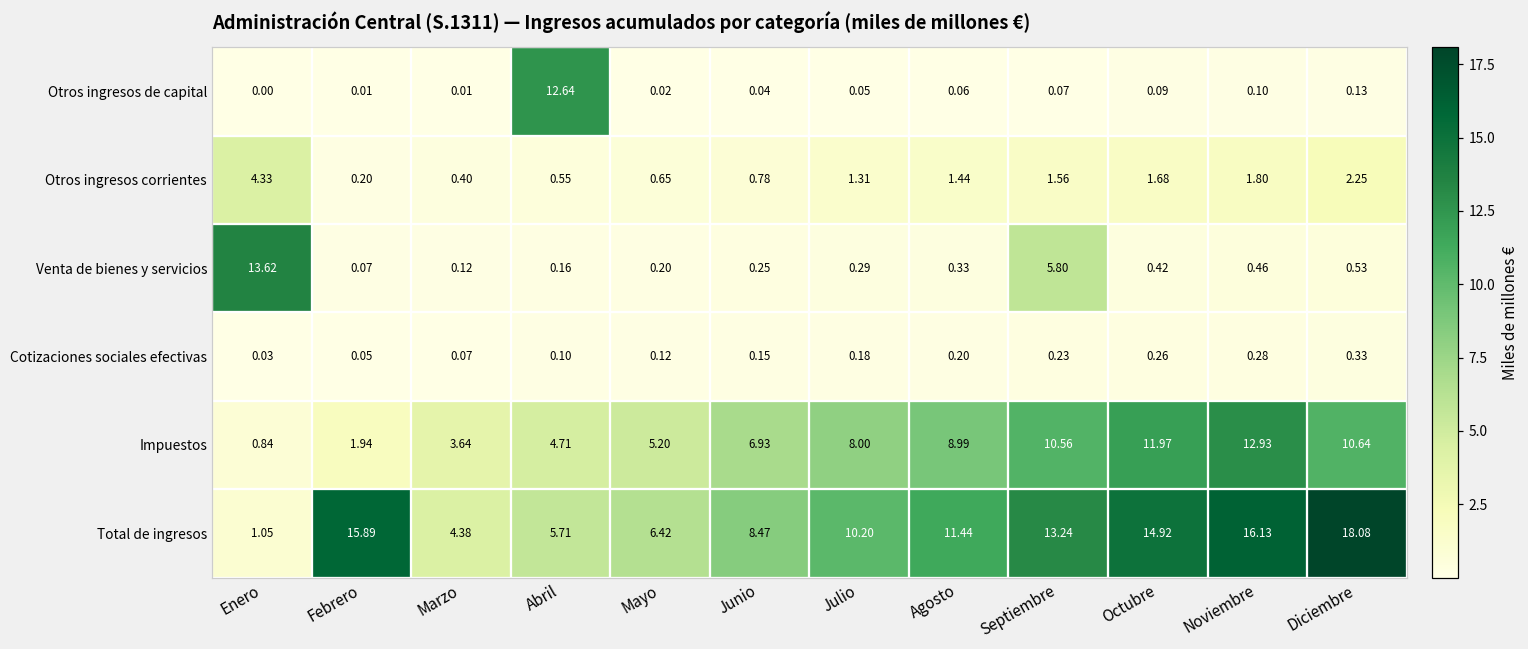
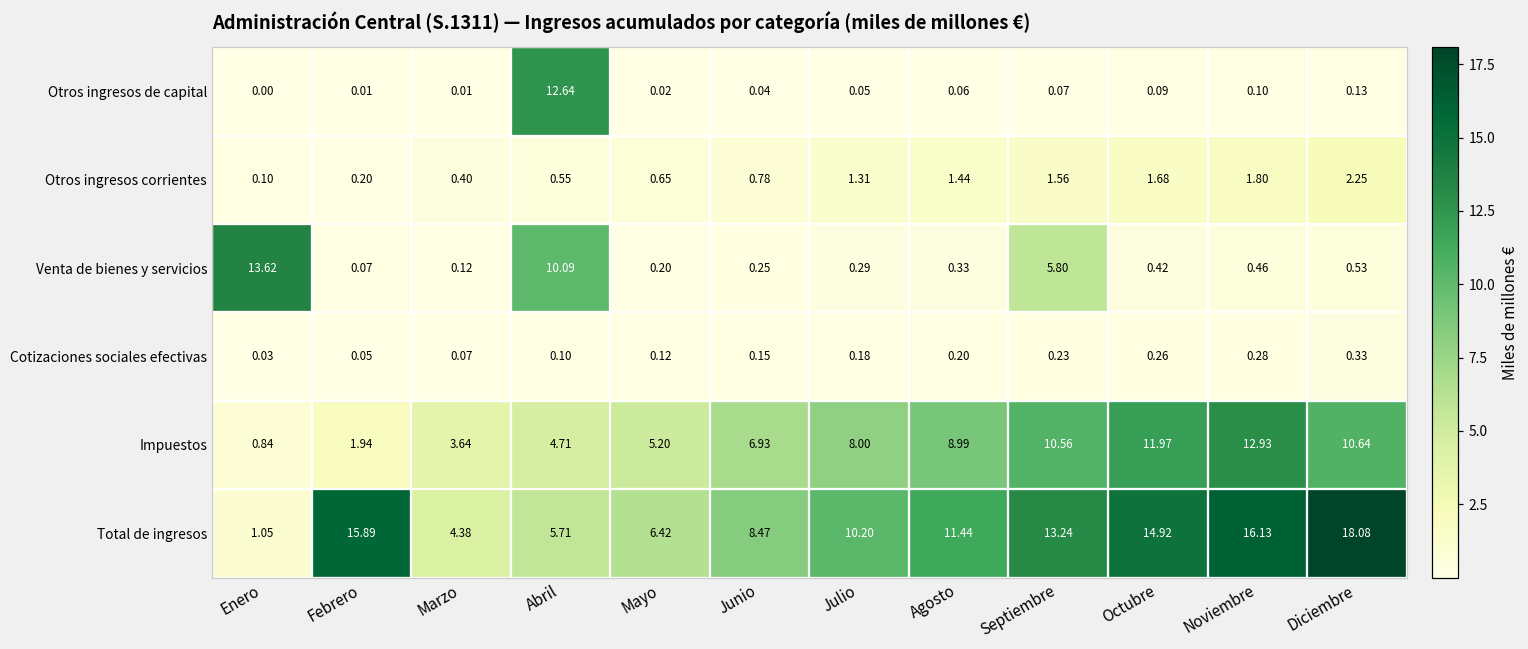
  {
    "Otros ingresos de capital": {
      "Enero": 0.00,
      "Febrero": 0.01,
      "Marzo": 0.01,
      "Abril": 12.64,
      "Mayo": 0.02,
      "Junio": 0.04,
      "Julio": 0.05,
      "Agosto": 0.06,
      "Septiembre": 0.07,
      "Octubre": 0.09,
      "Noviembre": 0.10,
      "Diciembre": 0.13
    },
    "Otros ingresos corrientes": {
-     "Enero": 4.33,
+     "Enero": 0.10,
      "Febrero": 0.20,
      "Marzo": 0.40,
      "Abril": 0.55,
      "Mayo": 0.65,
      "Junio": 0.78,
      "Julio": 1.31,
      "Agosto": 1.44,
      "Septiembre": 1.56,
      "Octubre": 1.68,
      "Noviembre": 1.80,
      "Diciembre": 2.25
    },
    "Venta de bienes y servicios": {
      "Enero": 13.62,
      "Febrero": 0.07,
      "Marzo": 0.12,
-     "Abril": 0.16,
+     "Abril": 10.09,
      "Mayo": 0.20,
      "Junio": 0.25,
      "Julio": 0.29,
      "Agosto": 0.33,
      "Septiembre": 5.80,
      "Octubre": 0.42,
      "Noviembre": 0.46,
      "Diciembre": 0.53
    },
    "Cotizaciones sociales efectivas": {
      "Enero": 0.03,
      "Febrero": 0.05,
      "Marzo": 0.07,
      "Abril": 0.10,
      "Mayo": 0.12,
      "Junio": 0.15,
      "Julio": 0.18,
      "Agosto": 0.20,
      "Septiembre": 0.23,
      "Octubre": 0.26,
      "Noviembre": 0.28,
      "Diciembre": 0.33
    },
    "Impuestos": {
      "Enero": 0.84,
      "Febrero": 1.94,
      "Marzo": 3.64,
      "Abril": 4.71,
      "Mayo": 5.20,
      "Junio": 6.93,
      "Julio": 8.00,
      "Agosto": 8.99,
      "Septiembre": 10.56,
      "Octubre": 11.97,
      "Noviembre": 12.93,
      "Diciembre": 10.64
    },
    "Total de ingresos": {
      "Enero": 1.05,
      "Febrero": 15.89,
      "Marzo": 4.38,
      "Abril": 5.71,
      "Mayo": 6.42,
      "Junio": 8.47,
      "Julio": 10.20,
      "Agosto": 11.44,
      "Septiembre": 13.24,
      "Octubre": 14.92,
      "Noviembre": 16.13,
      "Diciembre": 18.08
    }
  }
